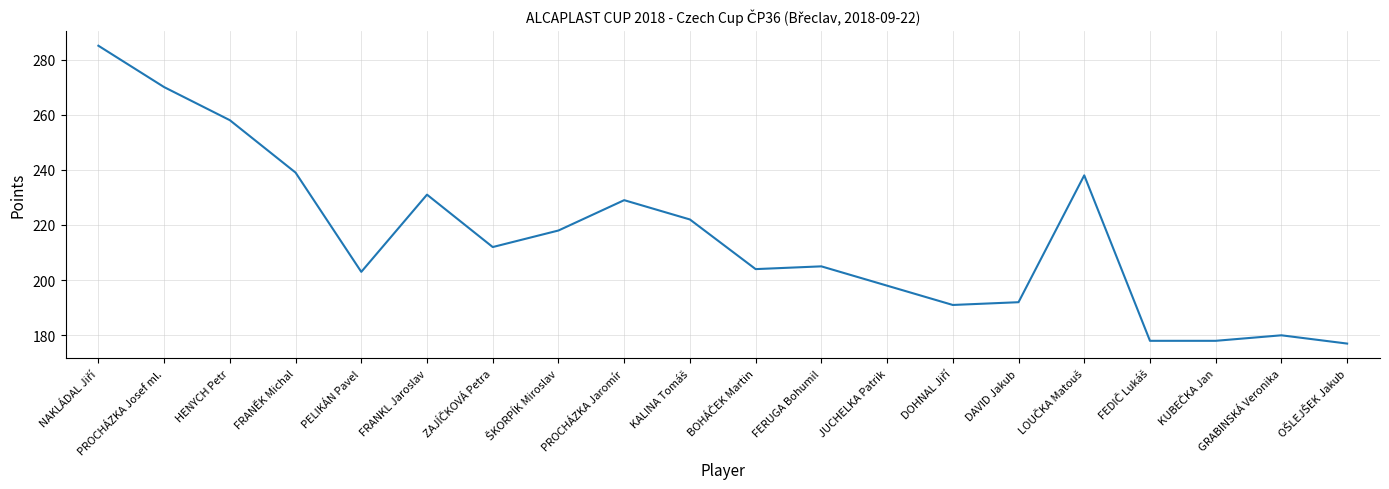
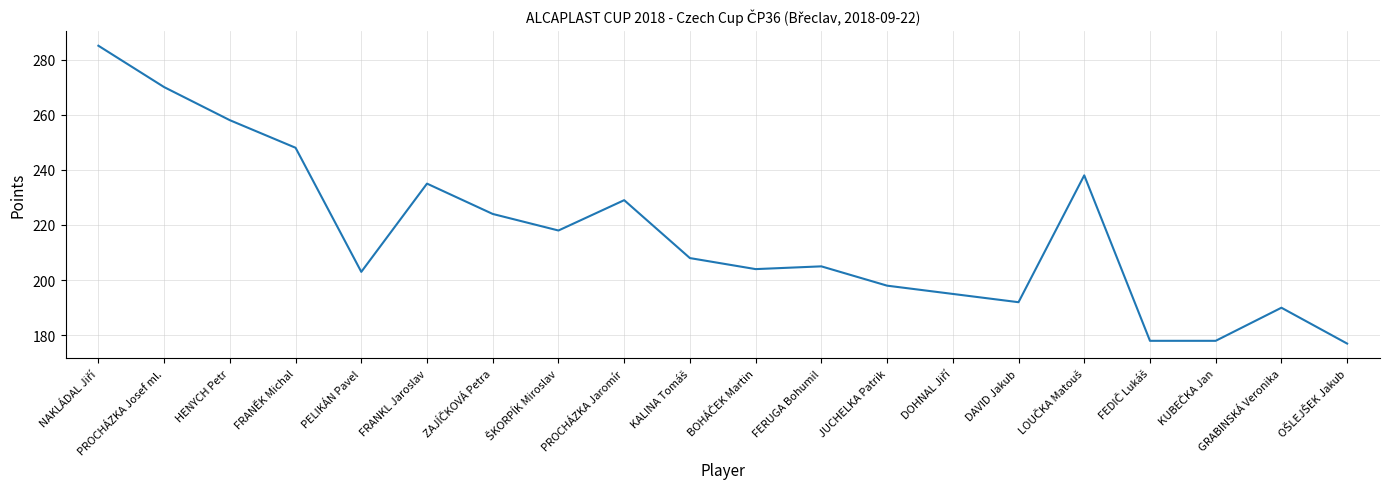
  {
    "NAKLÁDAL Jiří": 285,
    "PROCHÁZKA Josef ml.": 270,
    "HENYCH Petr": 258,
-   "FRANĚK Michal": 239,
+   "FRANĚK Michal": 248,
    "PELIKÁN Pavel": 203,
-   "FRANKL Jaroslav": 231,
-   "ZAJÍČKOVÁ Petra": 212,
+   "FRANKL Jaroslav": 235,
+   "ZAJÍČKOVÁ Petra": 224,
    "ŠKORPÍK Miroslav": 218,
    "PROCHÁZKA Jaromír": 229,
-   "KALINA Tomáš": 222,
+   "KALINA Tomáš": 208,
    "BOHÁČEK Martin": 204,
    "FERUGA Bohumil": 205,
    "JUCHELKA Patrik": 198,
-   "DOHNAL Jiří": 191,
+   "DOHNAL Jiří": 195,
    "DAVID Jakub": 192,
    "LOUČKA Matouš": 238,
    "FEDIČ Lukáš": 178,
    "KUBEČKA Jan": 178,
-   "GRABINSKÁ Veronika": 180,
+   "GRABINSKÁ Veronika": 190,
    "OŠLEJŠEK Jakub": 177
  }
